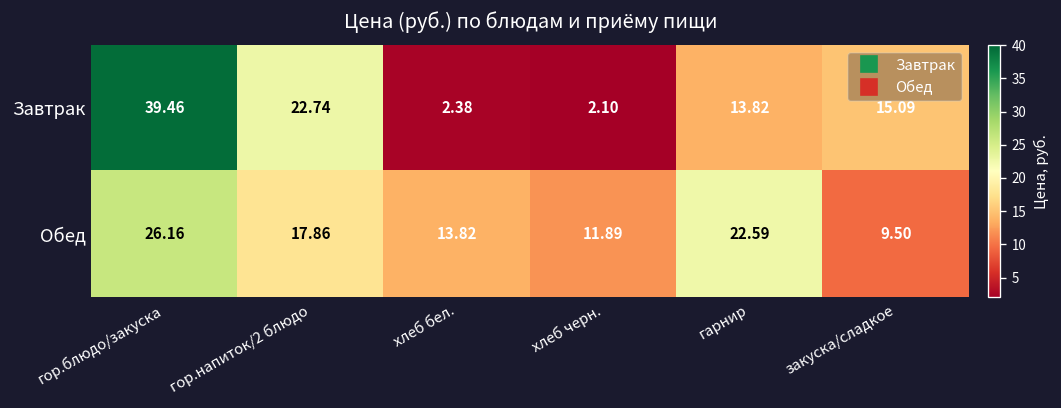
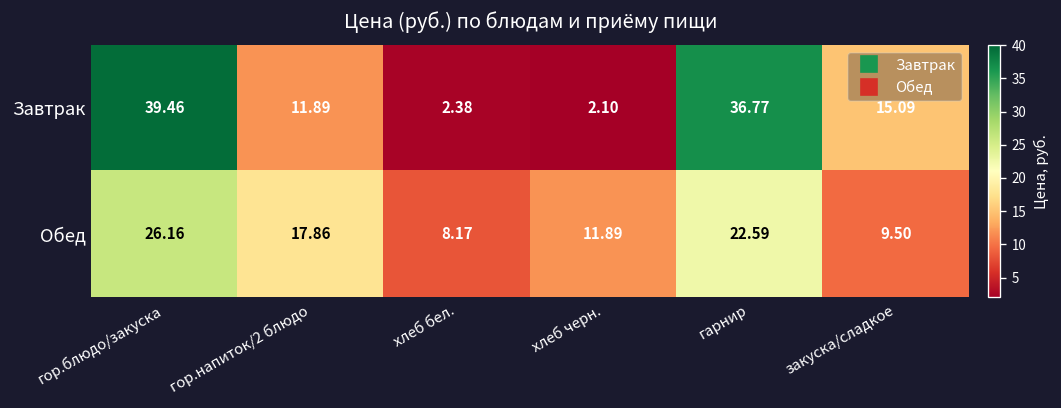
  {
    "Завтрак": {
      "гор.блюдо/закуска": 39.46,
-     "гор.напиток/2 блюдо": 22.74,
+     "гор.напиток/2 блюдо": 11.89,
      "хлеб бел.": 2.38,
      "хлеб черн.": 2.10,
-     "гарнир": 13.82
+     "гарнир": 36.77
    },
    "Обед": {
      "гор.блюдо/закуска": 26.16,
      "гор.напиток/2 блюдо": 17.86,
-     "хлеб бел.": 13.82,
+     "хлеб бел.": 8.17,
      "хлеб черн.": 11.89,
      "гарнир": 22.59,
      "закуска/сладкое": 9.50
    }
  }
